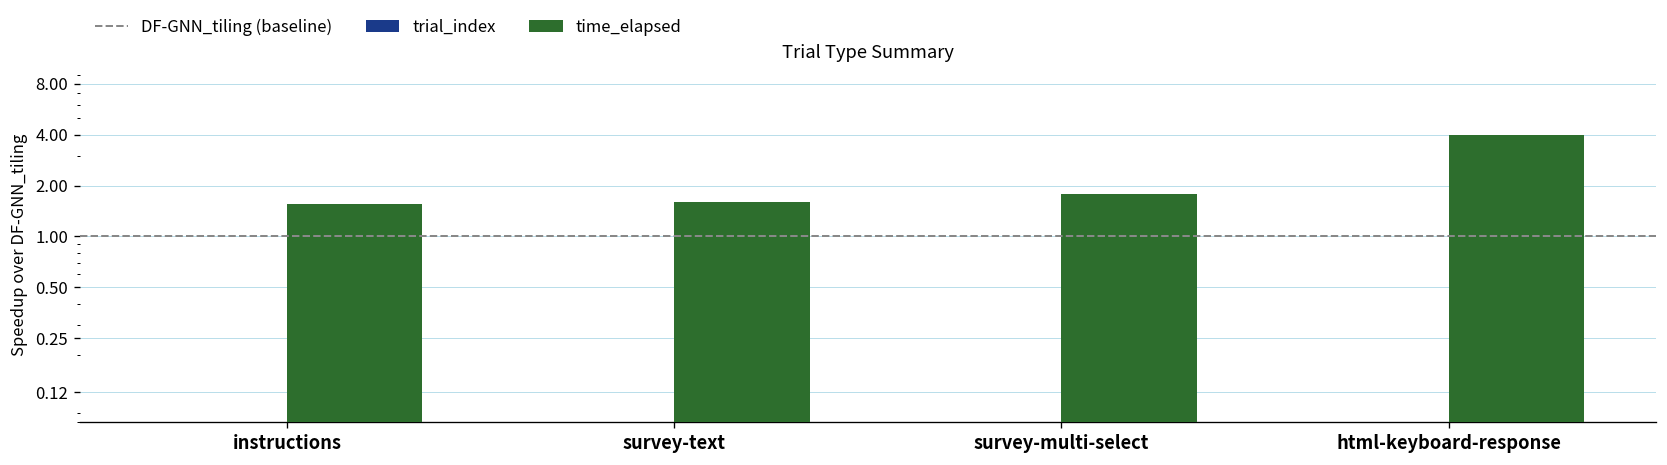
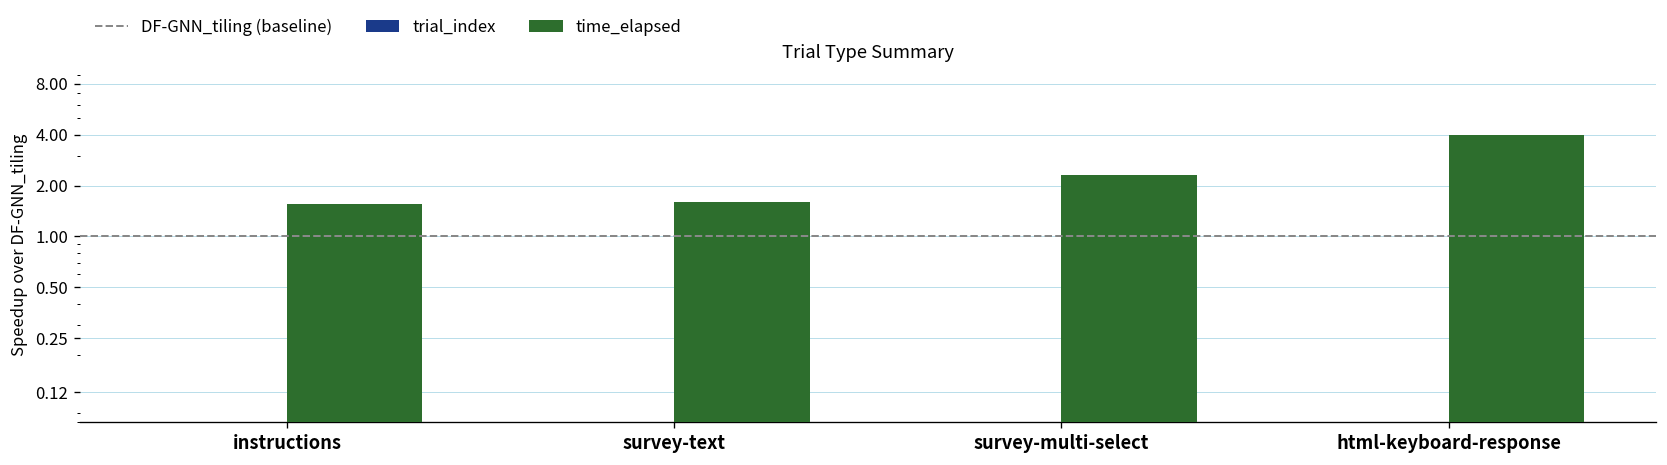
  {
    "time_elapsed": {
      "instructions": 1.6,
      "survey-text": 1.6,
-     "survey-multi-select": 1.8,
+     "survey-multi-select": 2.3,
      "html-keyboard-response": 4.0
    }
  }
